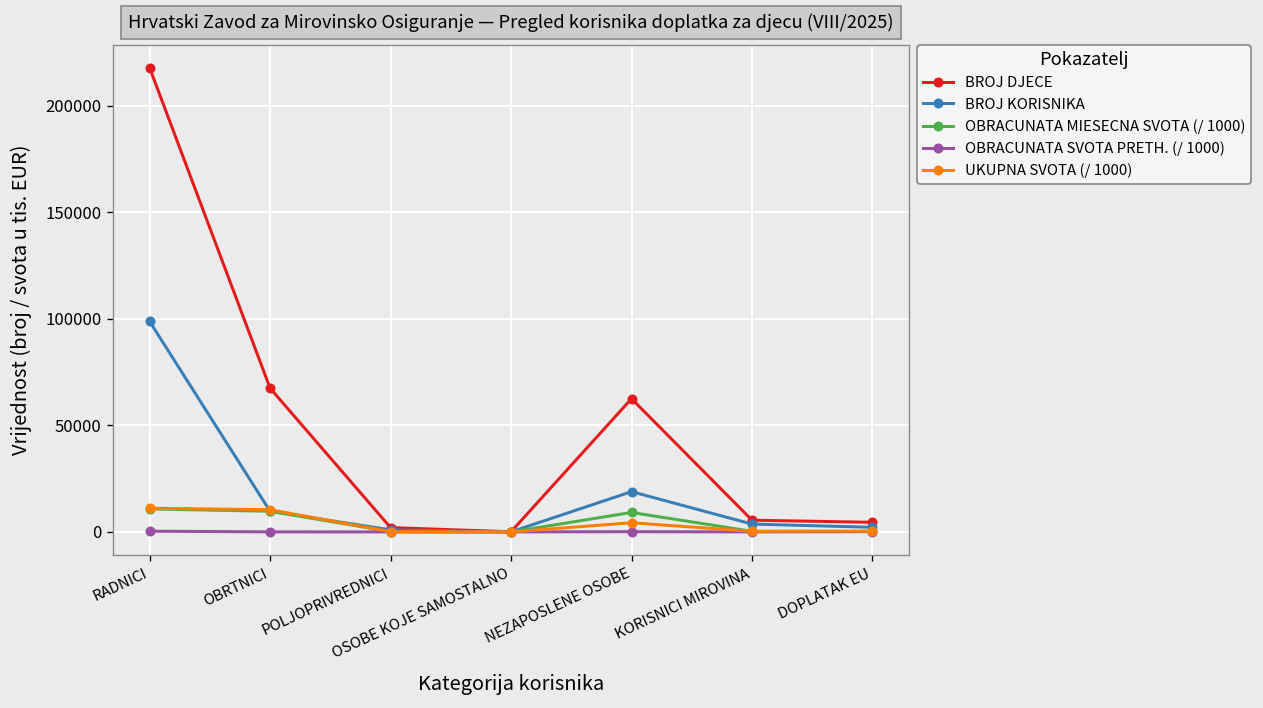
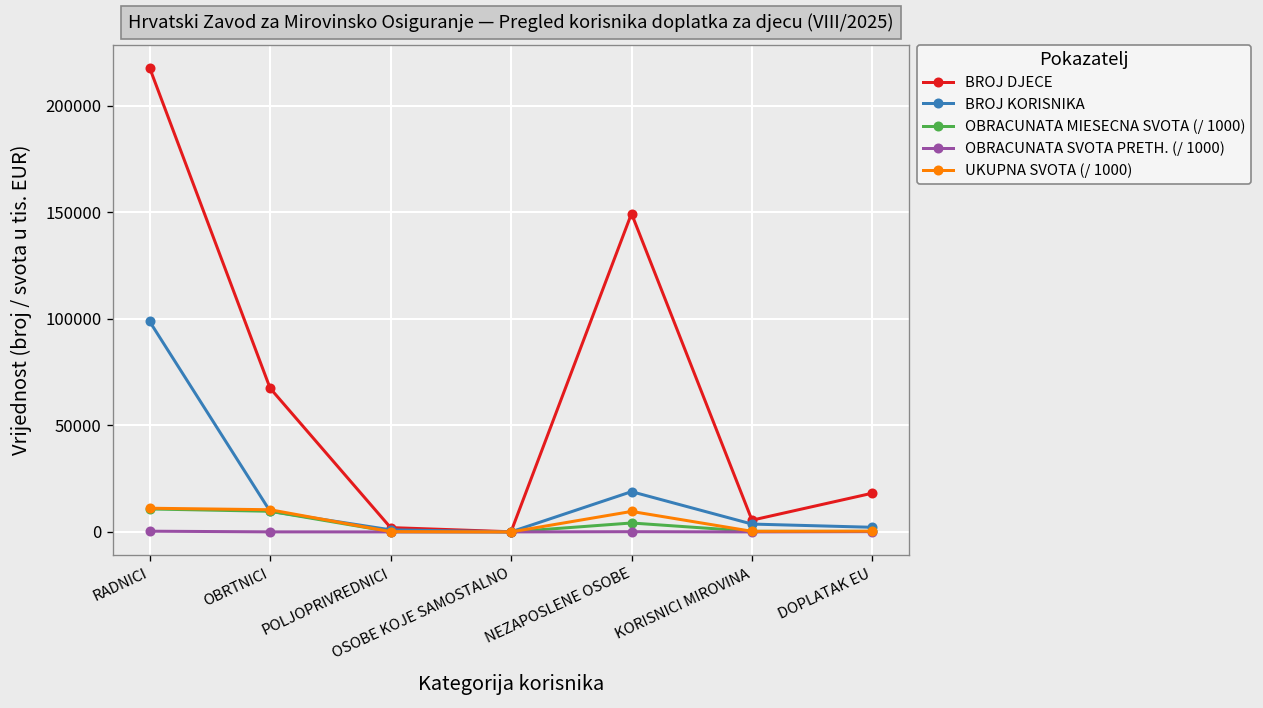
  {
    "BROJ DJECE": {
      "RADNICI": 218000,
      "OBRTNICI": 67000,
-     "NEZAPOSLENE OSOBE": 63000,
+     "NEZAPOSLENE OSOBE": 149000,
      "KORISNICI MIROVINA": 6000,
-     "DOPLATAK EU": 5000
+     "DOPLATAK EU": 18000
    },
    "BROJ KORISNIKA": {
      "RADNICI": 99000,
      "NEZAPOSLENE OSOBE": 19000,
      "KORISNICI MIROVINA": 4000,
      "DOPLATAK EU": 2000
    },
    "OBRACUNATA MIESECNA SVOTA (/ 1000)": {
-     "NEZAPOSLENE OSOBE": 9000
+     "NEZAPOSLENE OSOBE": 4000
    },
    "OBRACUNATA SVOTA PRETH. (/ 1000)": {
      "RADNICI": 0,
      "OBRTNICI": 0,
      "NEZAPOSLENE OSOBE": 0
    },
    "UKUPNA SVOTA (/ 1000)": {
-     "NEZAPOSLENE OSOBE": 4000
+     "NEZAPOSLENE OSOBE": 10000
    }
  }
